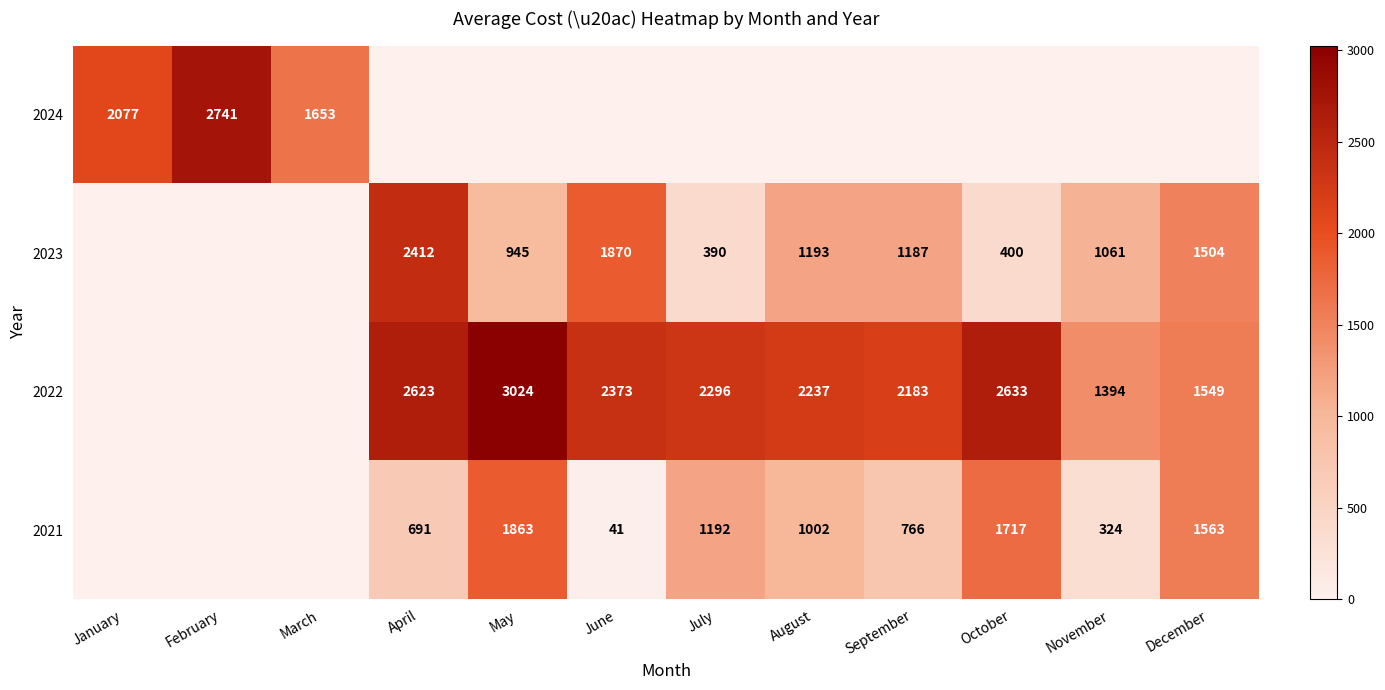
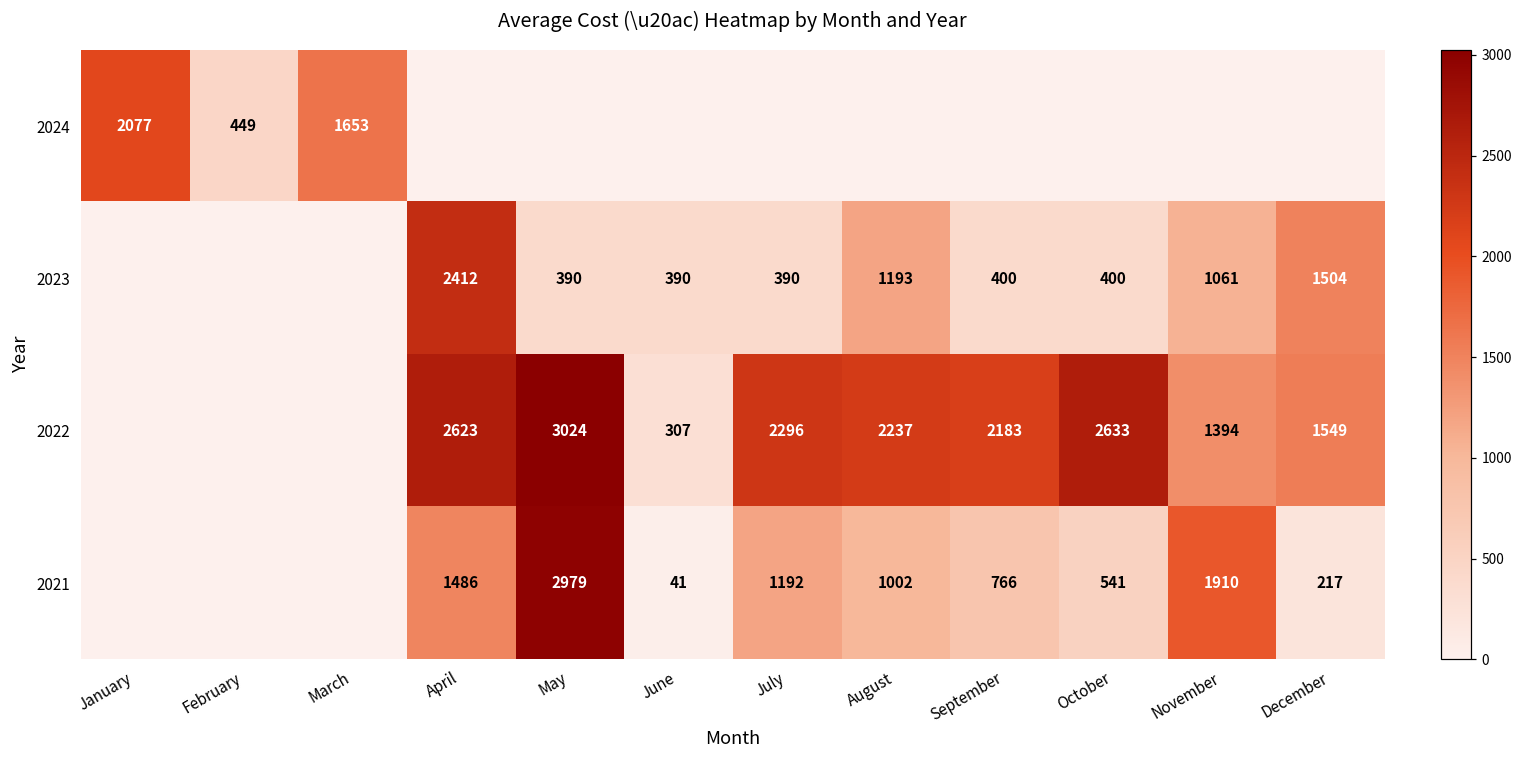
  {
    "2024": {
      "January": 2077,
-     "February": 2741,
+     "February": 449,
      "March": 1653
    },
    "2023": {
      "April": 2412,
-     "May": 945,
-     "June": 1870,
+     "May": 390,
+     "June": 390,
      "July": 390,
      "August": 1193,
-     "September": 1187,
+     "September": 400,
      "October": 400,
      "November": 1061,
      "December": 1504
    },
    "2022": {
      "April": 2623,
      "May": 3024,
-     "June": 2373,
+     "June": 307,
      "July": 2296,
      "August": 2237,
      "September": 2183,
      "October": 2633,
      "November": 1394,
      "December": 1549
    },
    "2021": {
-     "April": 691,
-     "May": 1863,
+     "April": 1486,
+     "May": 2979,
      "June": 41,
      "July": 1192,
      "August": 1002,
      "September": 766,
-     "October": 1717,
-     "November": 324,
-     "December": 1563
+     "October": 541,
+     "November": 1910,
+     "December": 217
    }
  }
